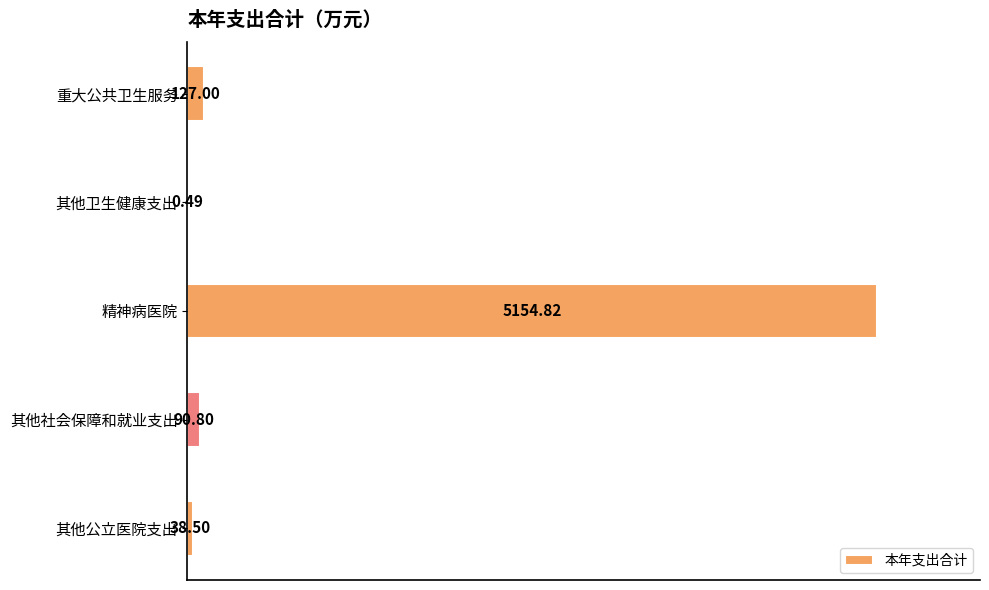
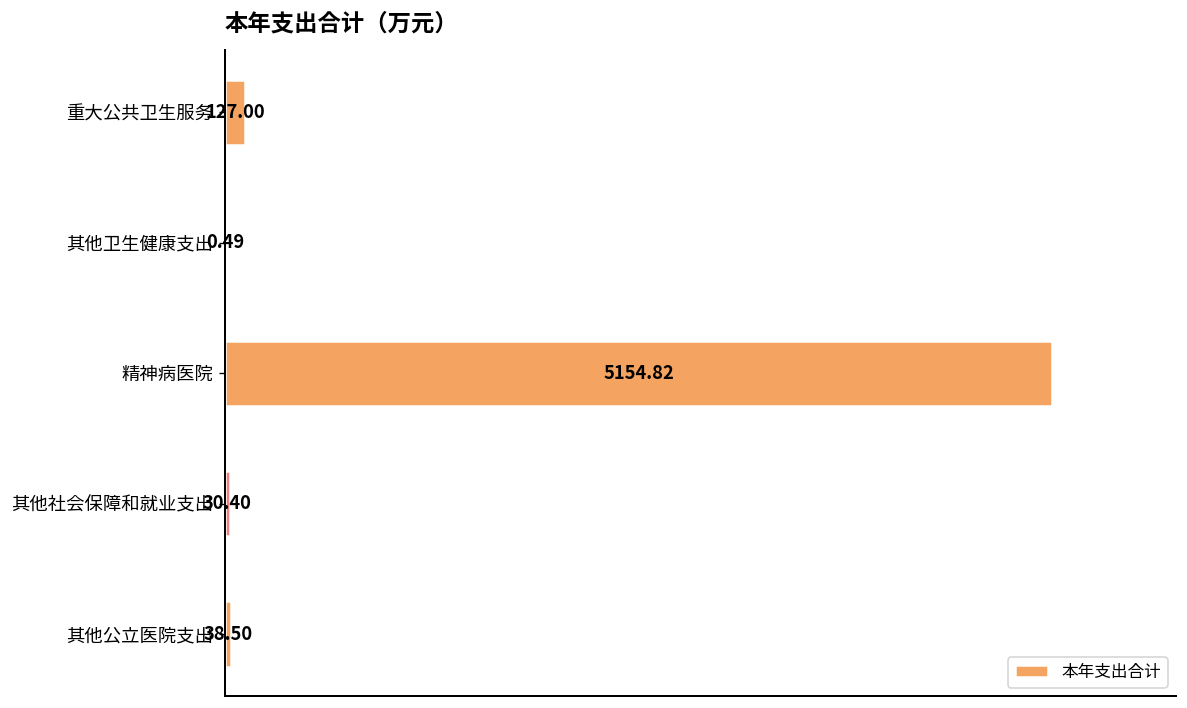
  {
    "重大公共卫生服务": 127.00,
    "其他卫生健康支出": 0.49,
    "精神病医院": 5154.82,
-   "其他社会保障和就业支出": 90.80,
+   "其他社会保障和就业支出": 30.40,
    "其他公立医院支出": 38.50
  }
